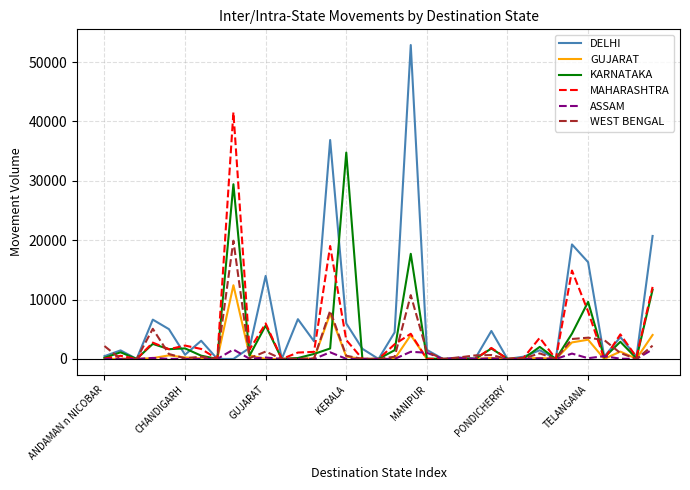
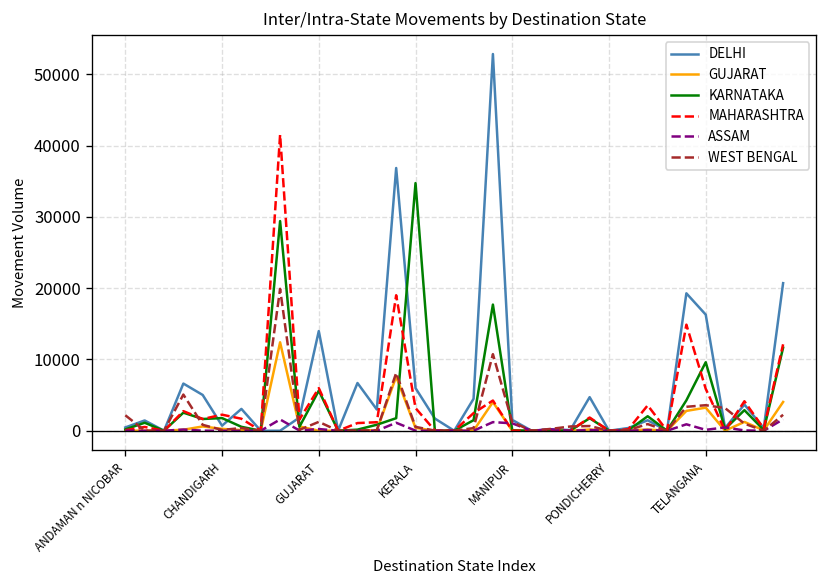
  {
    "DELHI": {
      "CHANDIGARH": 1000,
      "GUJARAT": 14000,
      "KERALA": 6000,
      "TELANGANA": 16000
    },
    "KARNATAKA": {
      "CHANDIGARH": 2000,
      "KERALA": 35000,
      "TELANGANA": 10000
    },
    "MAHARASHTRA": {
      "CHANDIGARH": 2000,
      "KERALA": 3000,
-     "TELANGANA": 8000
+     "TELANGANA": 6000
    },
    "ASSAM": {
      "TELANGANA": 0
    },
    "WEST BENGAL": {
      "ANDAMAN n NICOBAR": 2000,
      "GUJARAT": 1000
    }
  }
